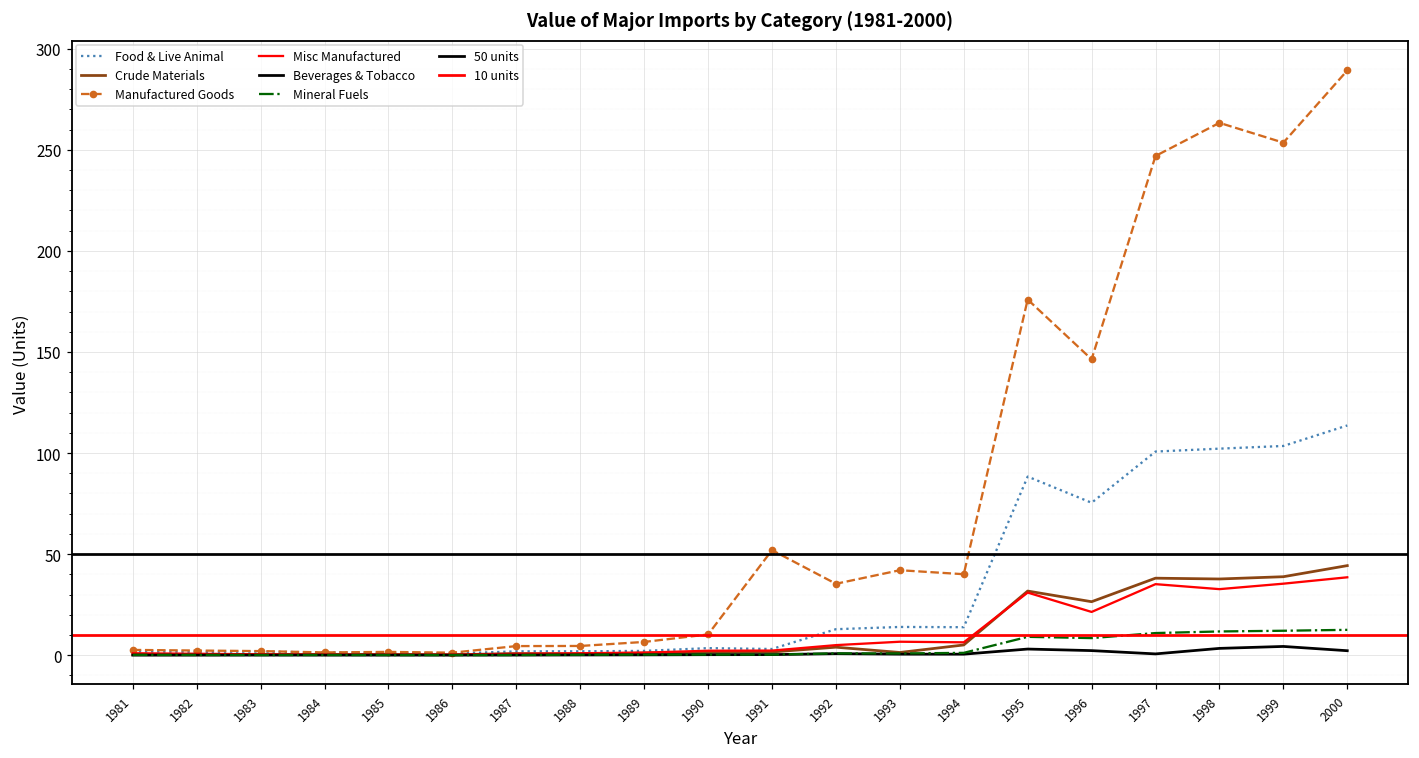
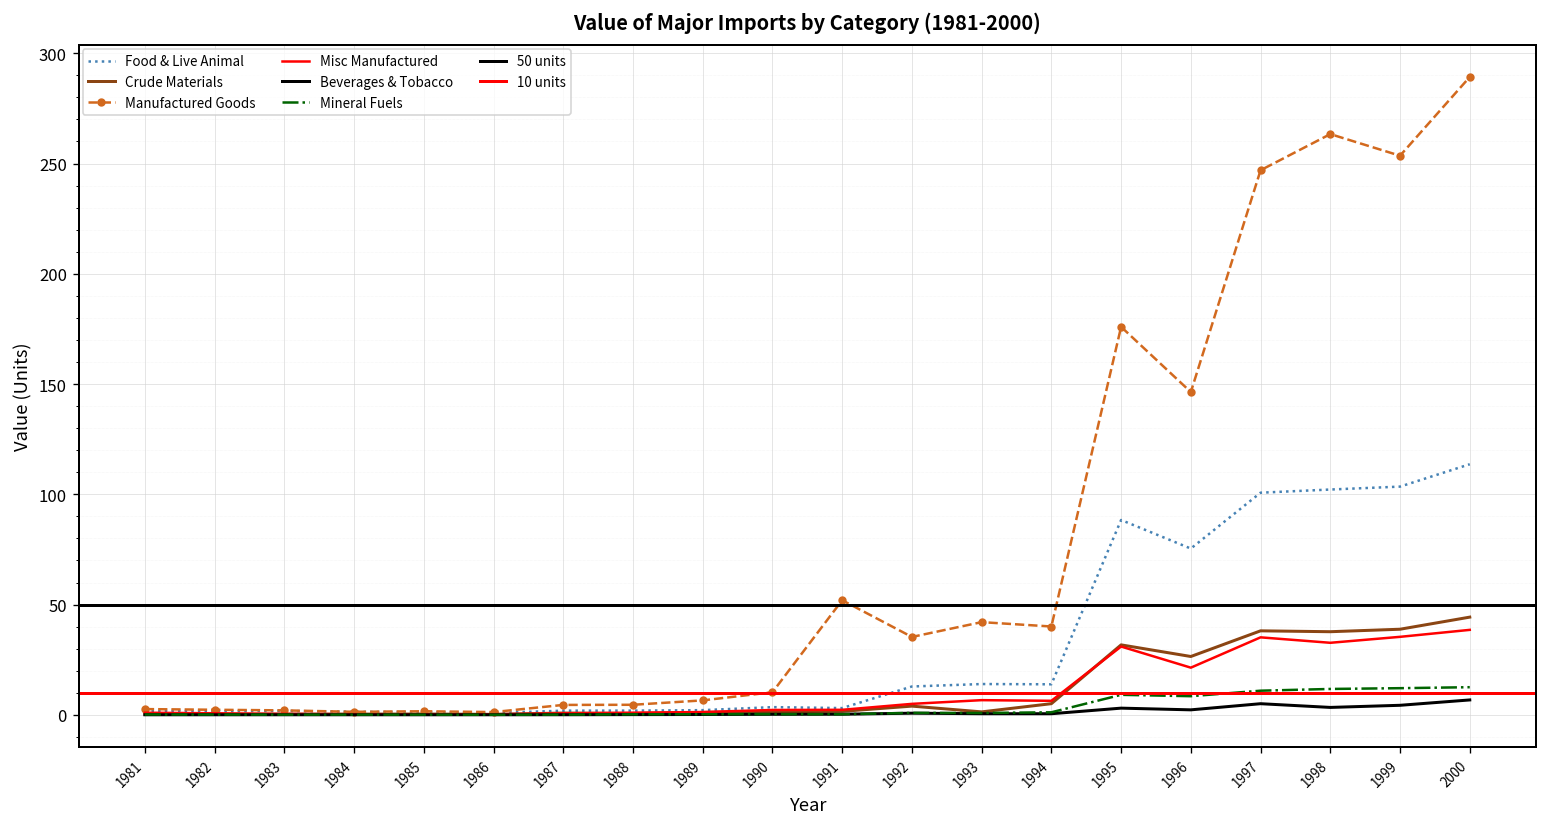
  {
    "Food & Live Animal": {
      "1992": 13,
      "1993": 14,
      "1994": 14,
      "1995": 88,
      "1996": 75,
      "1997": 101,
      "1998": 102,
      "1999": 103,
      "2000": 114
    },
    "Crude Materials": {
      "1996": 26,
      "1997": 38,
      "1998": 38,
      "1999": 39,
      "2000": 44
    },
    "Manufactured Goods": {
      "1987": 4,
      "1988": 5,
      "1989": 7,
      "1990": 10,
      "1991": 52,
      "1992": 35,
      "1993": 42,
      "1994": 40,
      "1995": 176,
      "1996": 146,
      "1997": 247,
      "1998": 263,
      "1999": 254,
      "2000": 289
    },
    "Misc Manufactured": {
      "1993": 7,
      "1996": 21,
      "1997": 35,
      "1998": 33,
      "1999": 35,
      "2000": 39
    },
    "Beverages & Tobacco": {
      "1995": 3,
      "1996": 2,
-     "1997": 1,
+     "1997": 5,
      "1998": 3,
      "1999": 4,
-     "2000": 2
+     "2000": 7
    },
    "Mineral Fuels": {
      "1995": 9,
      "1996": 8,
      "1997": 11,
      "1998": 12,
      "1999": 12,
      "2000": 13
    }
  }
